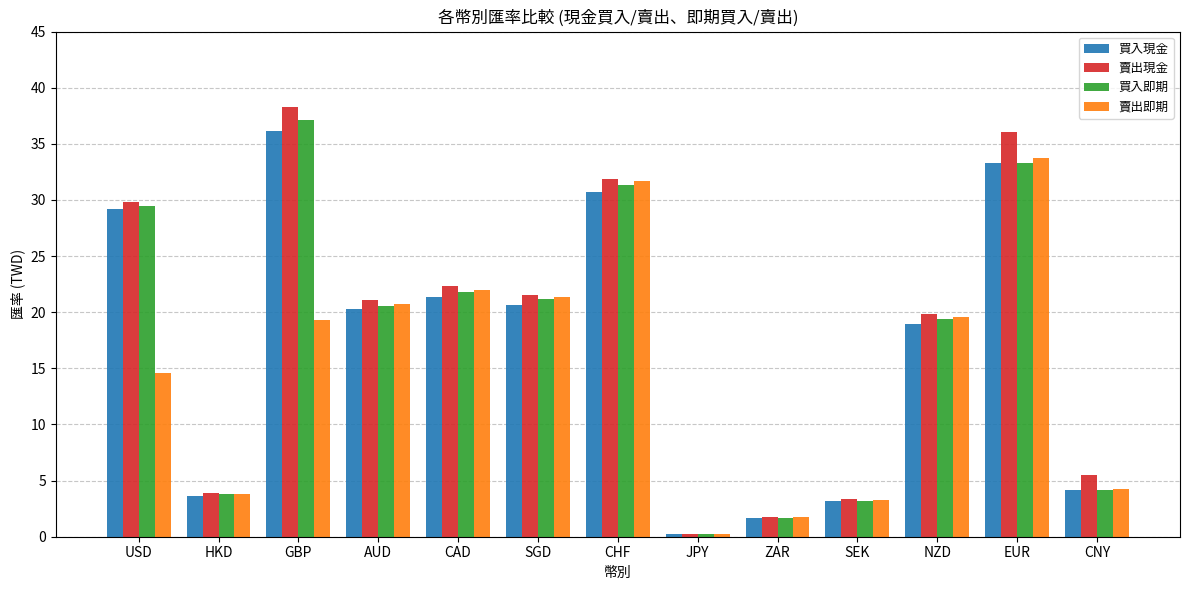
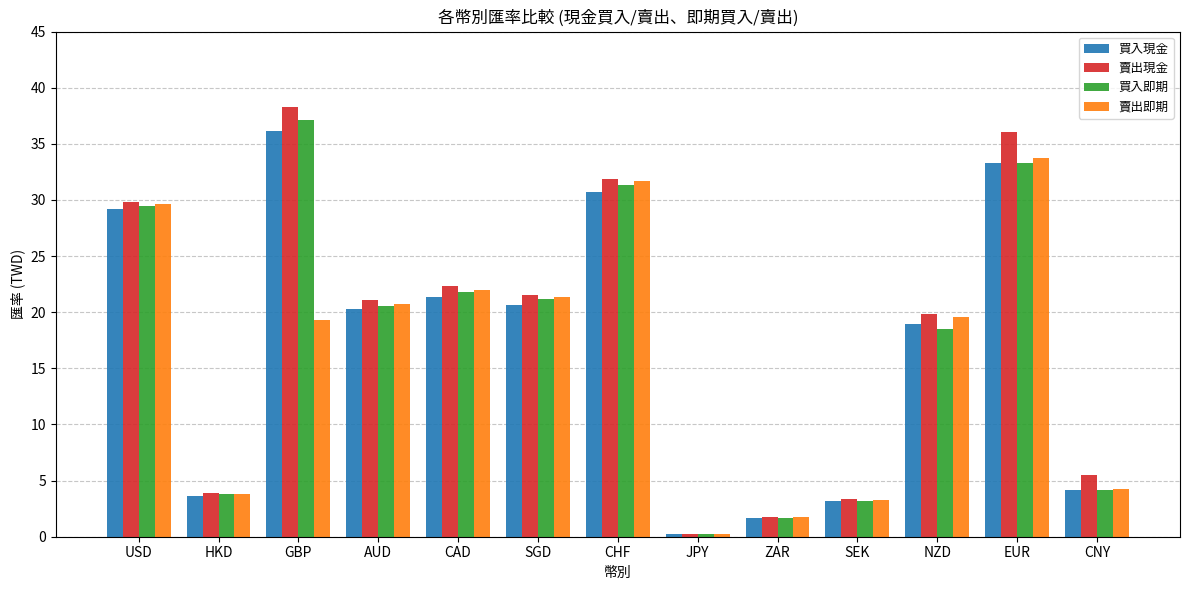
  {
    "買入現金": {
      "USD": 29.2,
      "HKD": 3.7,
      "GBP": 36.1,
      "AUD": 20.3,
      "CAD": 21.4,
      "SGD": 20.7,
      "CHF": 30.7,
      "JPY": 0.3,
      "ZAR": 1.7,
      "SEK": 3.2,
      "NZD": 19.0,
      "EUR": 33.3,
      "CNY": 4.1
    },
    "賣出現金": {
      "USD": 29.8,
      "HKD": 3.9,
      "GBP": 38.2,
      "AUD": 21.1,
      "CAD": 22.3,
      "SGD": 21.6,
      "CHF": 31.9,
      "JPY": 0.3,
      "ZAR": 1.8,
      "SEK": 3.4,
      "NZD": 19.8,
      "EUR": 36.1,
      "CNY": 5.5
    },
    "買入即期": {
      "USD": 29.5,
      "HKD": 3.8,
      "GBP": 37.1,
      "AUD": 20.5,
      "CAD": 21.8,
      "SGD": 21.2,
      "CHF": 31.4,
      "JPY": 0.3,
      "ZAR": 1.7,
      "SEK": 3.2,
-     "NZD": 19.4,
+     "NZD": 18.5,
      "EUR": 33.3,
      "CNY": 4.2
    },
    "賣出即期": {
-     "USD": 14.6,
+     "USD": 29.6,
      "HKD": 3.8,
      "GBP": 19.3,
      "AUD": 20.8,
      "CAD": 22.0,
      "SGD": 21.3,
      "CHF": 31.7,
      "JPY": 0.3,
      "ZAR": 1.8,
      "SEK": 3.3,
      "NZD": 19.6,
      "EUR": 33.7,
      "CNY": 4.3
    }
  }
